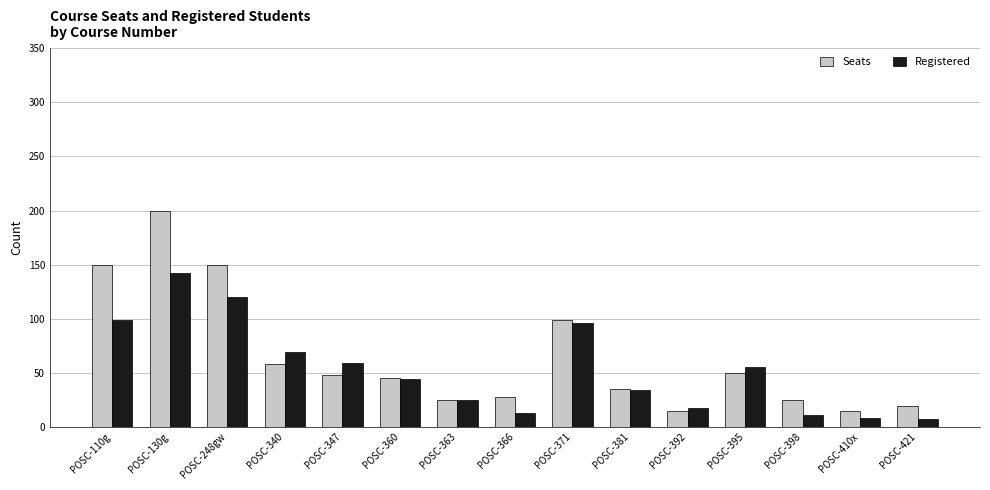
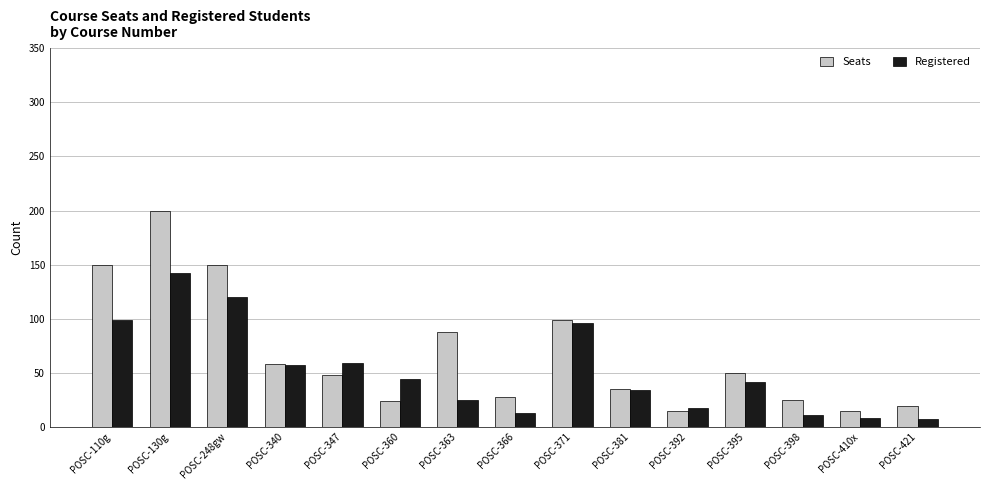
  {
    "Seats": {
      "POSC-110g": 150,
      "POSC-130g": 200,
      "POSC-248gw": 150,
      "POSC-340": 58,
      "POSC-347": 48,
-     "POSC-360": 45,
-     "POSC-363": 25,
+     "POSC-360": 24,
+     "POSC-363": 88,
      "POSC-366": 28,
      "POSC-371": 99,
      "POSC-381": 35,
      "POSC-392": 15,
      "POSC-395": 50,
      "POSC-398": 25,
      "POSC-410x": 15,
      "POSC-421": 19
    },
    "Registered": {
      "POSC-110g": 99,
      "POSC-130g": 142,
      "POSC-248gw": 120,
-     "POSC-340": 69,
+     "POSC-340": 57,
      "POSC-347": 59,
      "POSC-360": 44,
      "POSC-363": 25,
      "POSC-366": 13,
      "POSC-371": 96,
      "POSC-381": 34,
      "POSC-392": 17,
-     "POSC-395": 55,
+     "POSC-395": 41,
      "POSC-398": 11,
      "POSC-410x": 8,
      "POSC-421": 7
    }
  }
